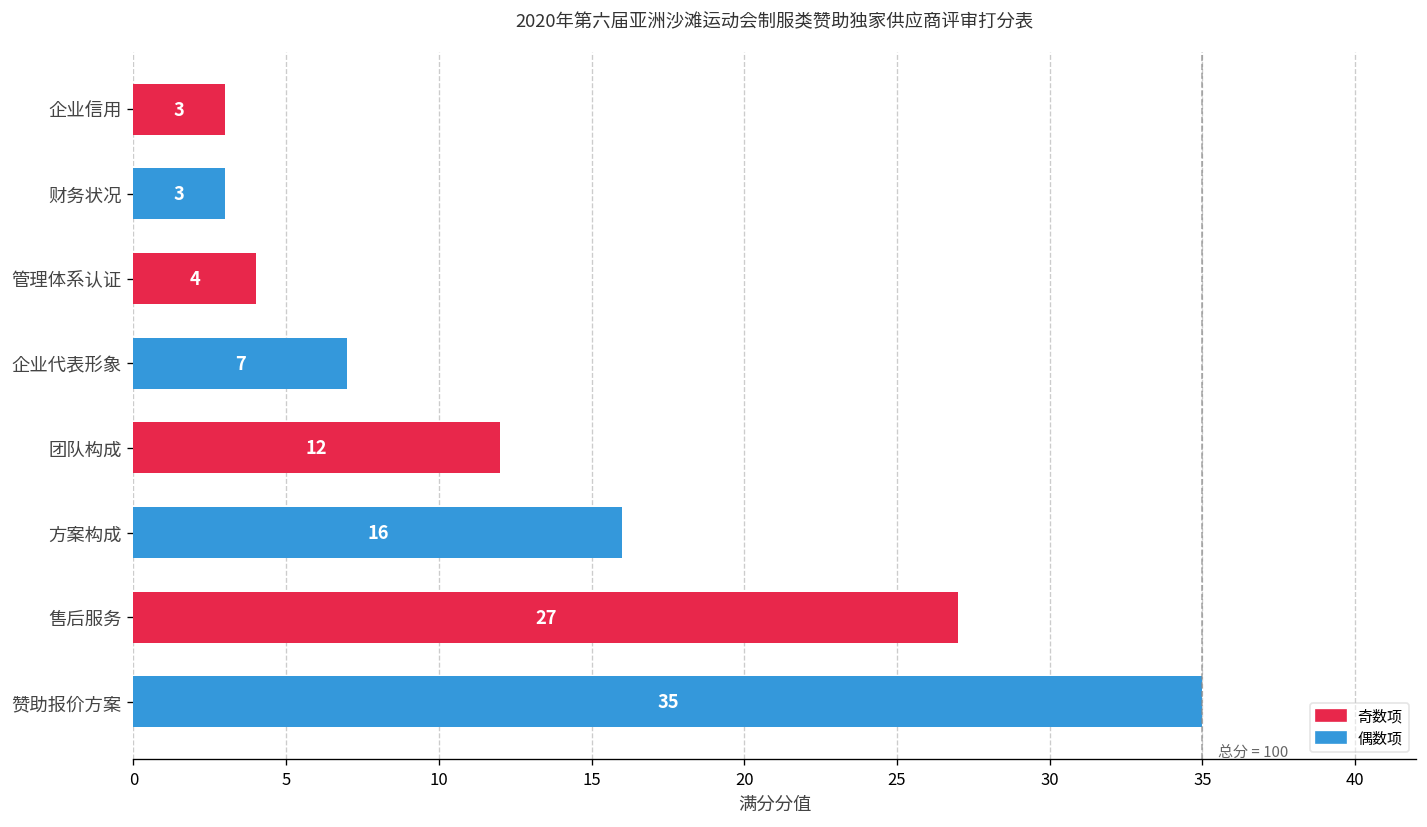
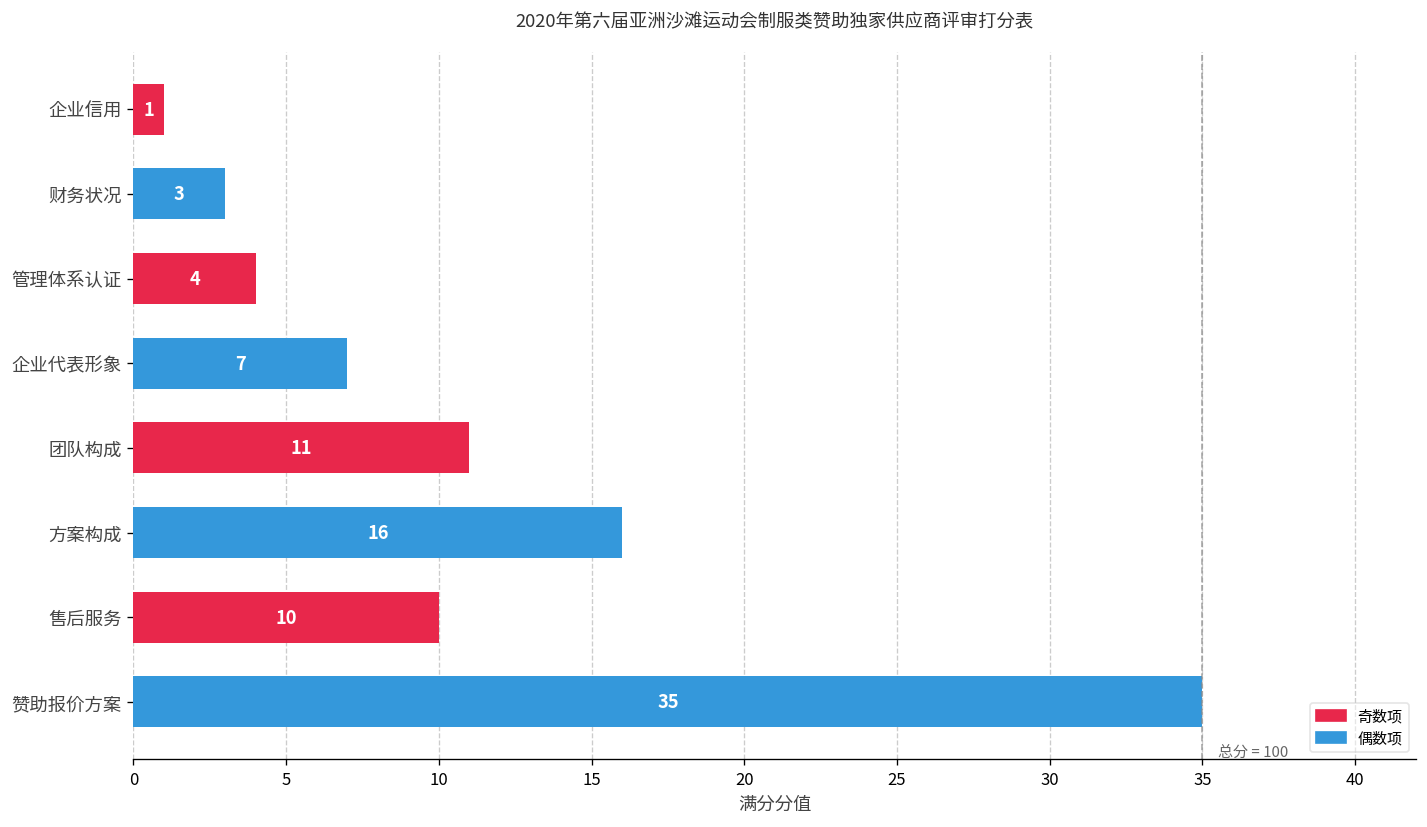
  {
-   "企业信用": 3,
+   "企业信用": 1,
    "财务状况": 3,
    "管理体系认证": 4,
    "企业代表形象": 7,
-   "团队构成": 12,
+   "团队构成": 11,
    "方案构成": 16,
-   "售后服务": 27,
+   "售后服务": 10,
    "赞助报价方案": 35
  }
